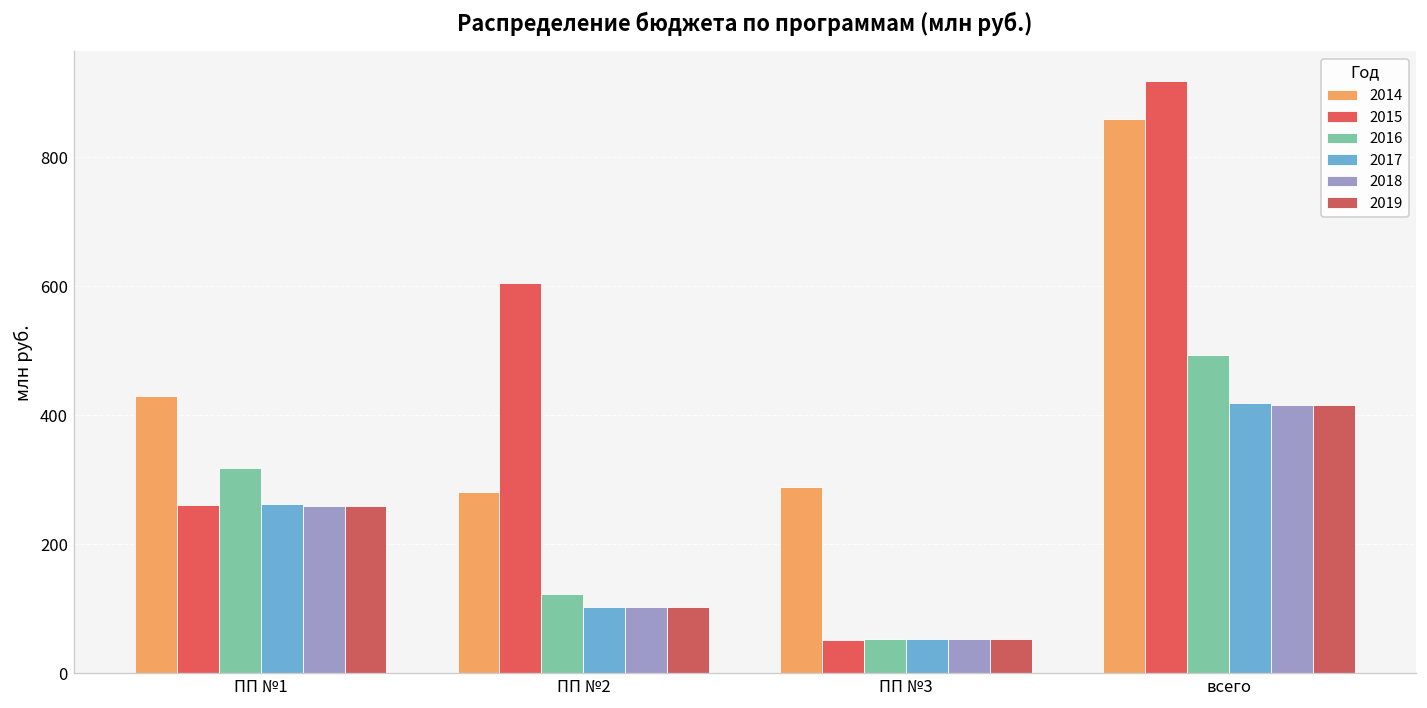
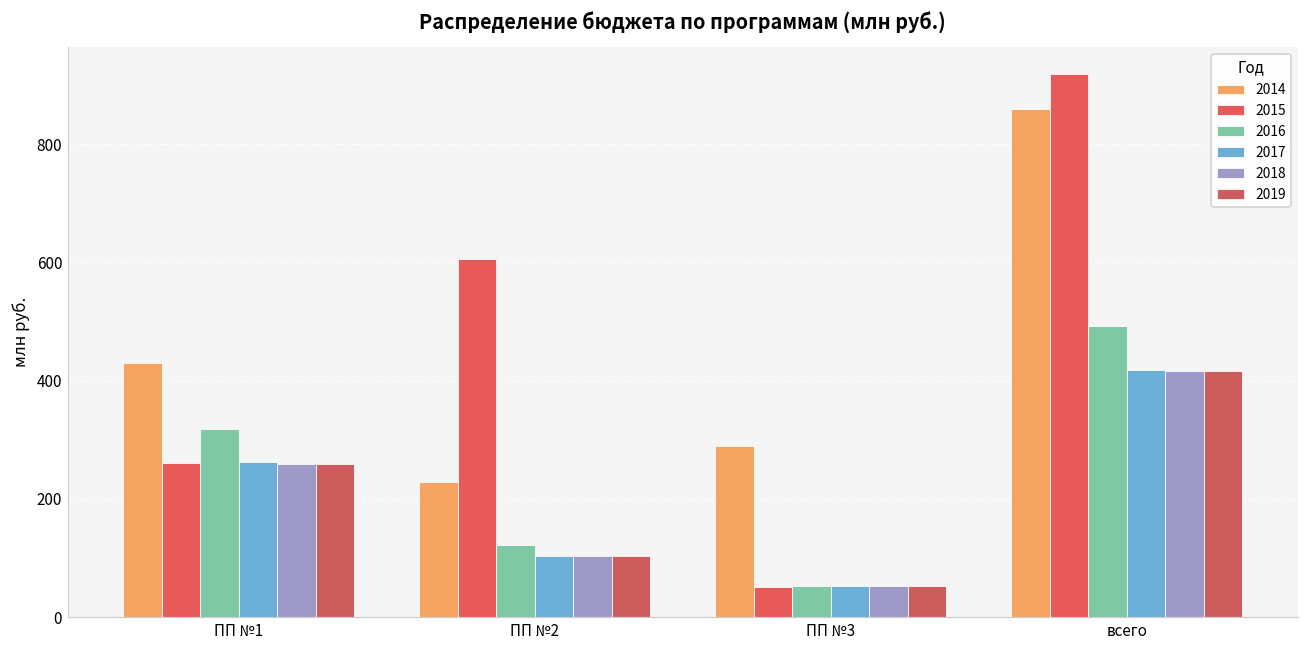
  {
    "2014": {
      "ПП №1": 430,
-     "ПП №2": 280,
+     "ПП №2": 230,
      "ПП №3": 290,
      "всего": 860
    }
  }
